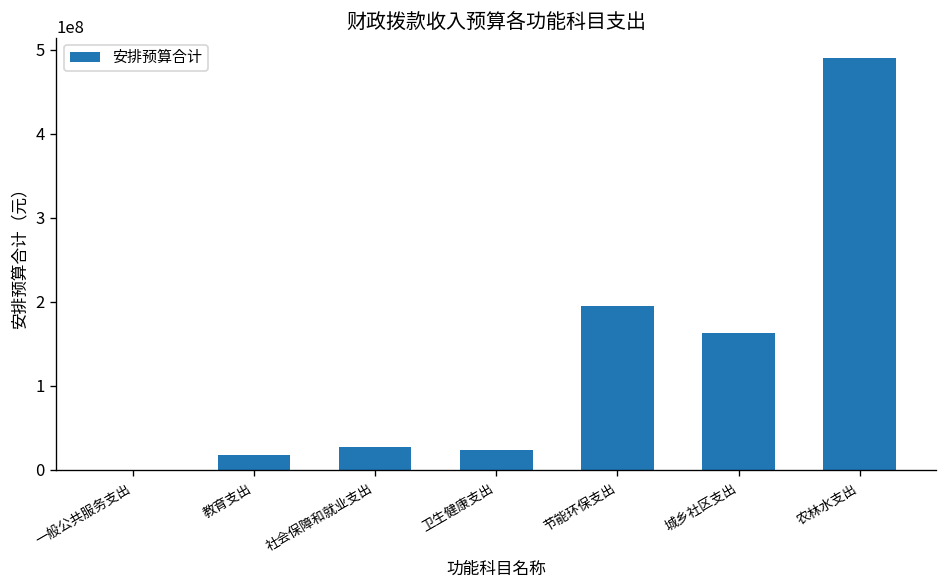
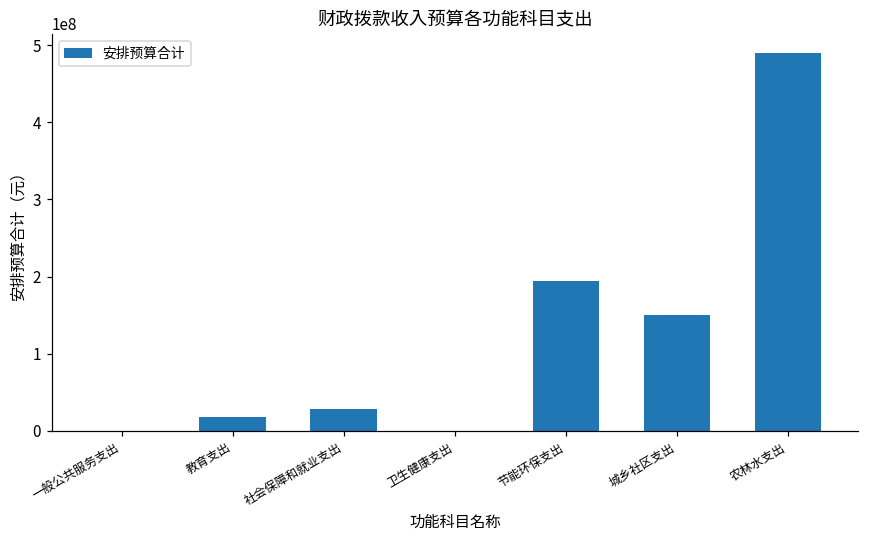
  {
    "教育支出": 20000000,
    "社会保障和就业支出": 30000000,
-   "卫生健康支出": 20000000,
+   "卫生健康支出": 0,
    "节能环保支出": 190000000,
-   "城乡社区支出": 160000000,
+   "城乡社区支出": 150000000,
    "农林水支出": 490000000
  }
